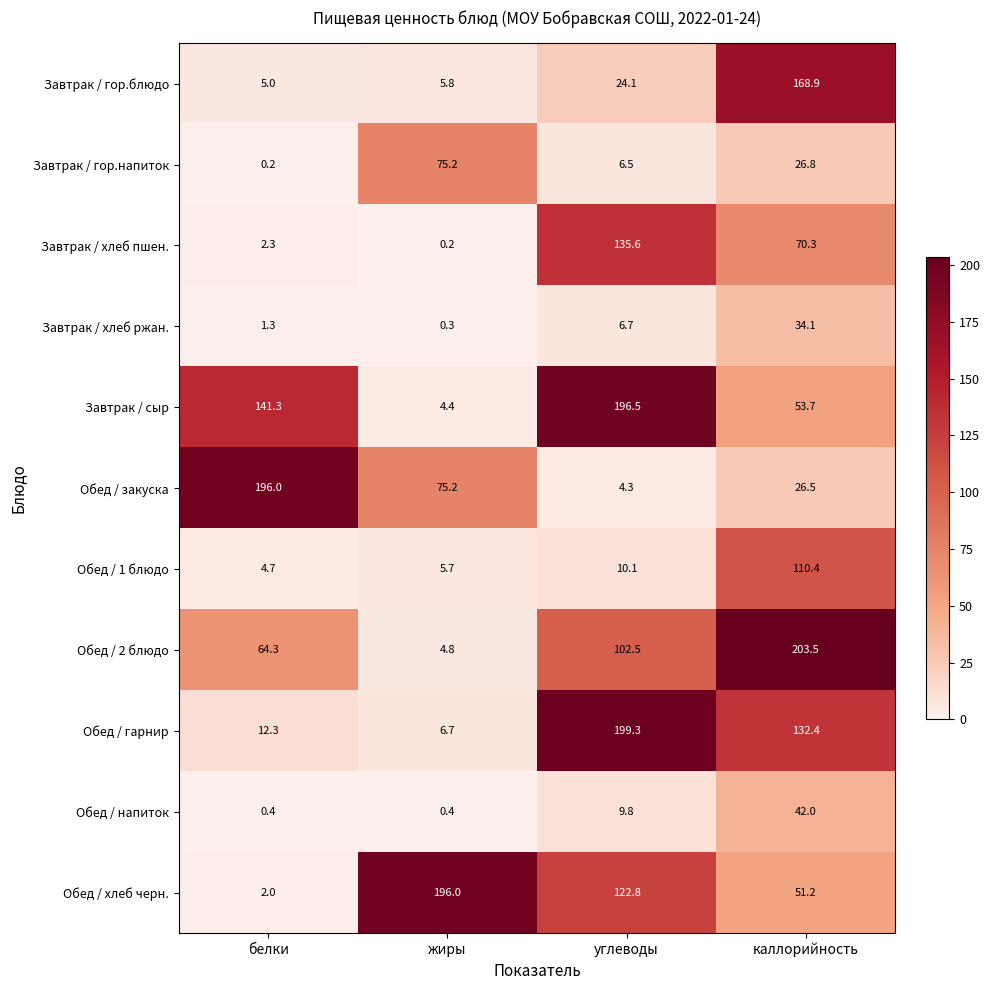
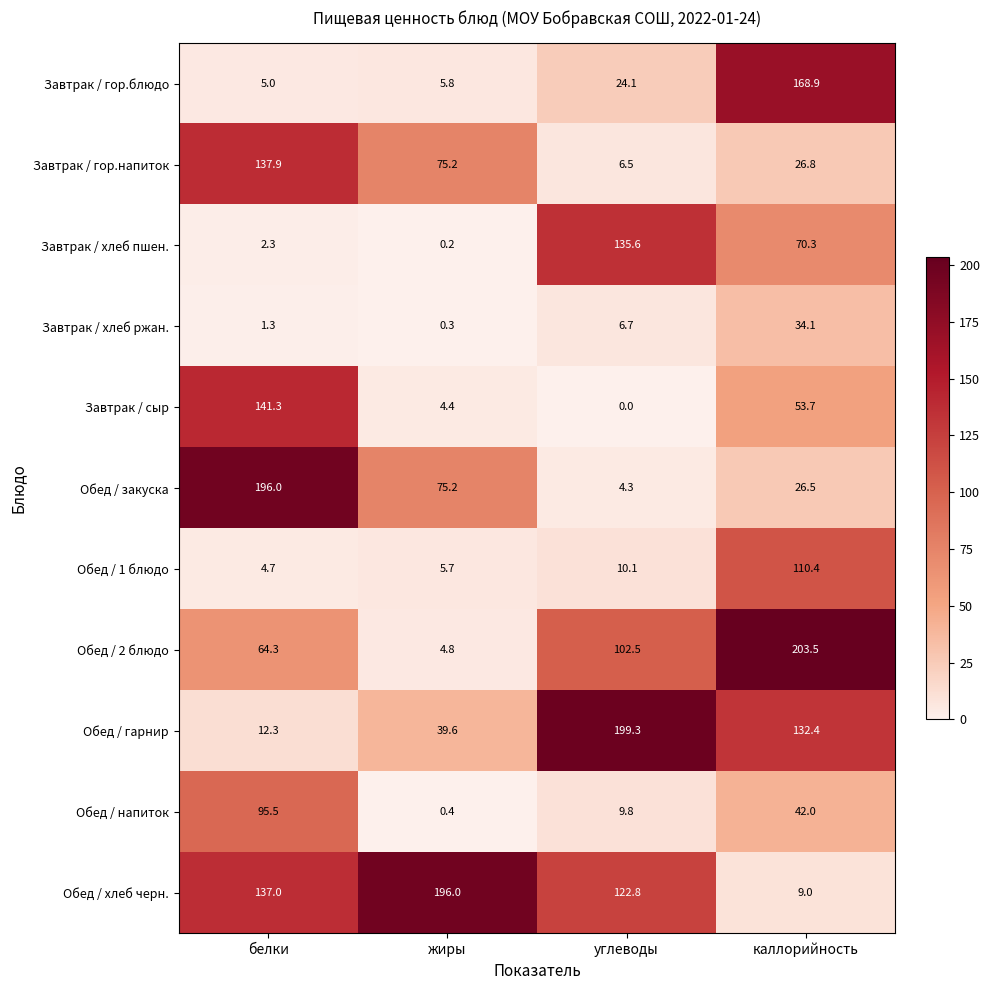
  {
    "Завтрак / гор.блюдо": {
      "белки": 5.0,
      "жиры": 5.8,
      "углеводы": 24.1,
      "каллорийность": 168.9
    },
    "Завтрак / гор.напиток": {
-     "белки": 0.2,
+     "белки": 137.9,
      "жиры": 75.2,
      "углеводы": 6.5,
      "каллорийность": 26.8
    },
    "Завтрак / хлеб пшен.": {
      "белки": 2.3,
      "жиры": 0.2,
      "углеводы": 135.6,
      "каллорийность": 70.3
    },
    "Завтрак / хлеб ржан.": {
      "белки": 1.3,
      "жиры": 0.3,
      "углеводы": 6.7,
      "каллорийность": 34.1
    },
    "Завтрак / сыр": {
      "белки": 141.3,
      "жиры": 4.4,
-     "углеводы": 196.5,
+     "углеводы": 0.0,
      "каллорийность": 53.7
    },
    "Обед / закуска": {
      "белки": 196.0,
      "жиры": 75.2,
      "углеводы": 4.3,
      "каллорийность": 26.5
    },
    "Обед / 1 блюдо": {
      "белки": 4.7,
      "жиры": 5.7,
      "углеводы": 10.1,
      "каллорийность": 110.4
    },
    "Обед / 2 блюдо": {
      "белки": 64.3,
      "жиры": 4.8,
      "углеводы": 102.5,
      "каллорийность": 203.5
    },
    "Обед / гарнир": {
      "белки": 12.3,
-     "жиры": 6.7,
+     "жиры": 39.6,
      "углеводы": 199.3,
      "каллорийность": 132.4
    },
    "Обед / напиток": {
-     "белки": 0.4,
+     "белки": 95.5,
      "жиры": 0.4,
      "углеводы": 9.8,
      "каллорийность": 42.0
    },
    "Обед / хлеб черн.": {
-     "белки": 2.0,
+     "белки": 137.0,
      "жиры": 196.0,
      "углеводы": 122.8,
-     "каллорийность": 51.2
+     "каллорийность": 9.0
    }
  }
